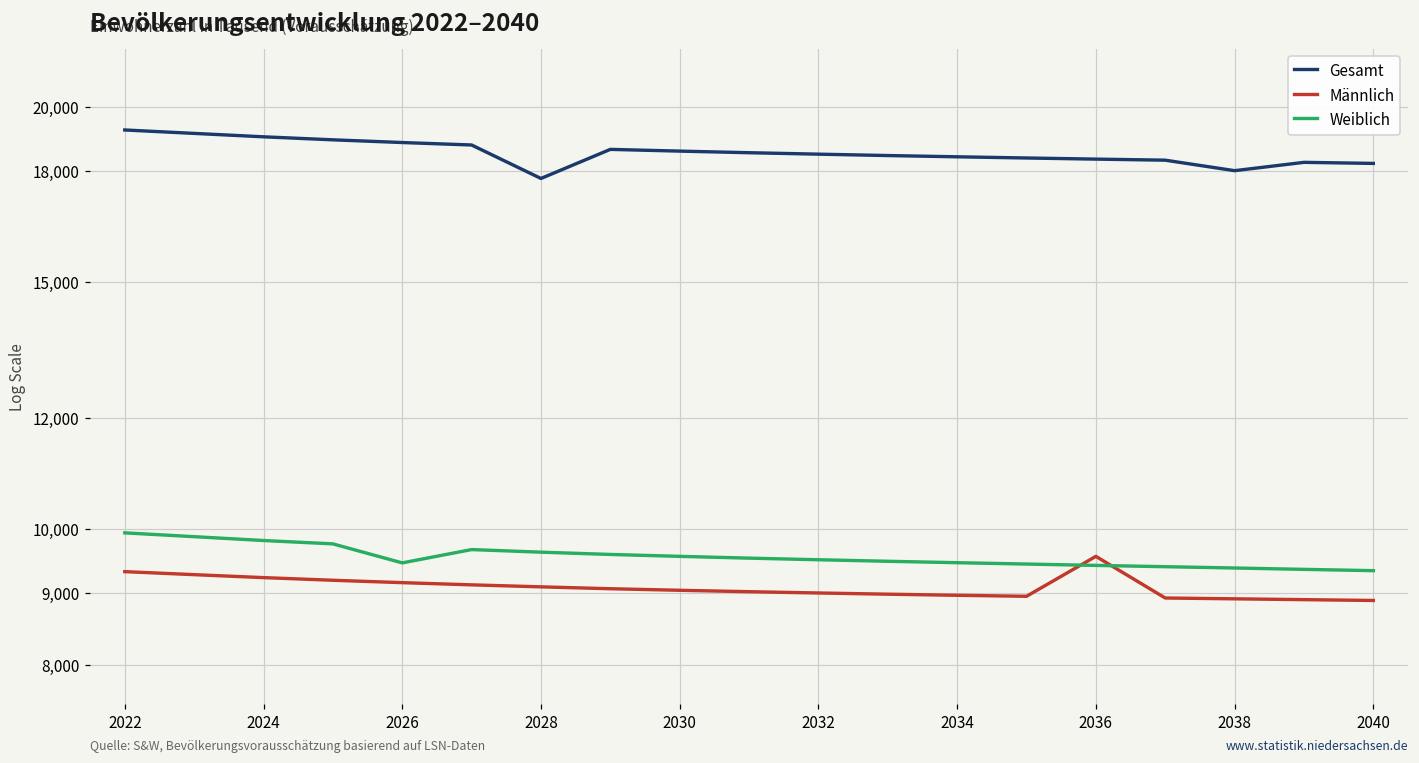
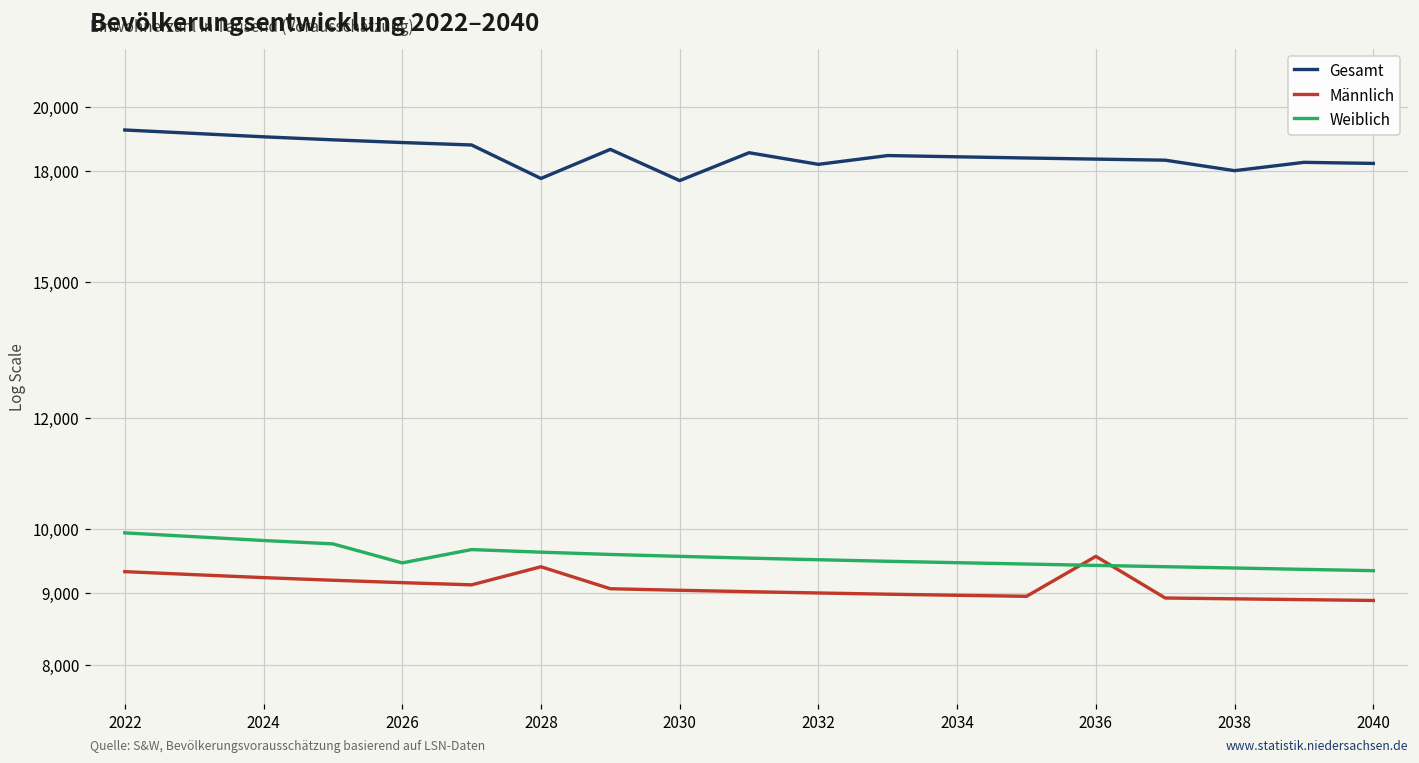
  {
    "Gesamt": {
      "2022": "19,300",
      "2024": "19,000",
      "2026": "18,900",
      "2028": "17,800",
-     "2030": "18,600",
-     "2032": "18,500",
+     "2030": "17,700",
+     "2032": "18,200",
      "2034": "18,400",
      "2036": "18,400",
      "2038": "18,000",
      "2040": "18,200"
    },
    "Männlich": {
      "2022": "9,300",
      "2024": "9,200",
      "2026": "9,200",
-     "2028": "9,100",
+     "2028": "9,400",
      "2030": "9,000",
      "2032": "9,000",
      "2034": "9,000",
      "2036": "9,600",
      "2038": "8,900",
      "2040": "8,900"
    },
    "Weiblich": {
      "2022": "9,900",
      "2024": "9,800",
      "2026": "9,500",
      "2028": "9,600",
      "2030": "9,600",
      "2032": "9,500",
      "2034": "9,500",
      "2036": "9,400",
      "2038": "9,400",
      "2040": "9,300"
    }
  }
